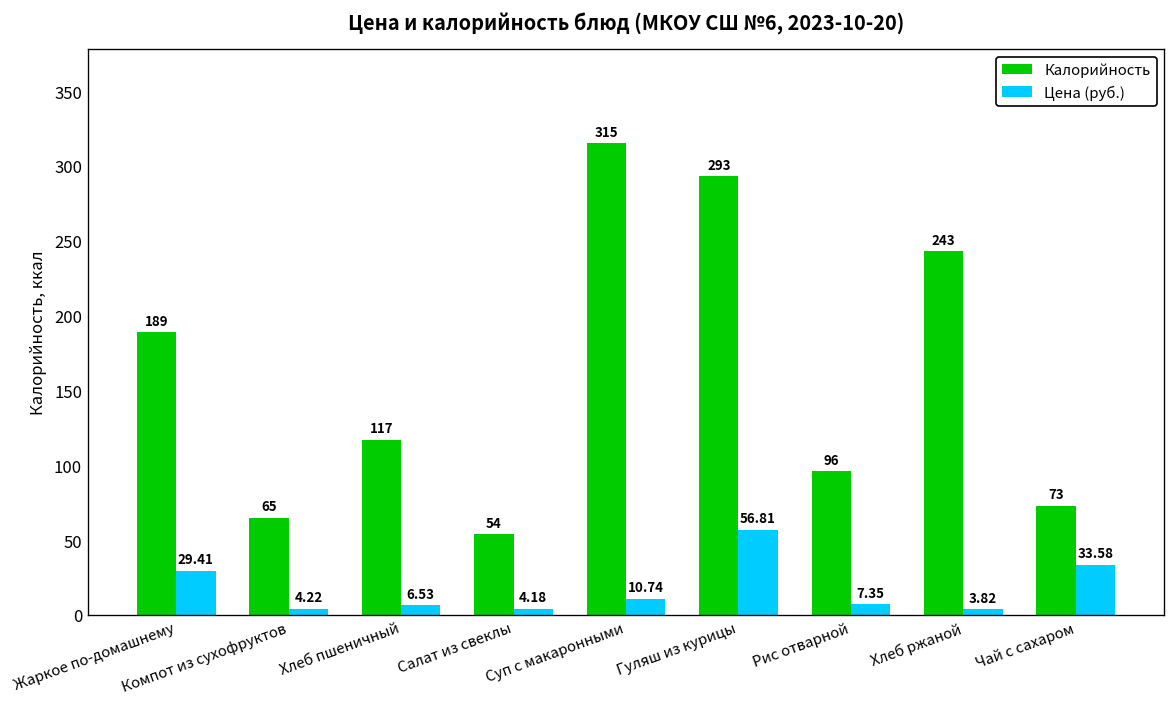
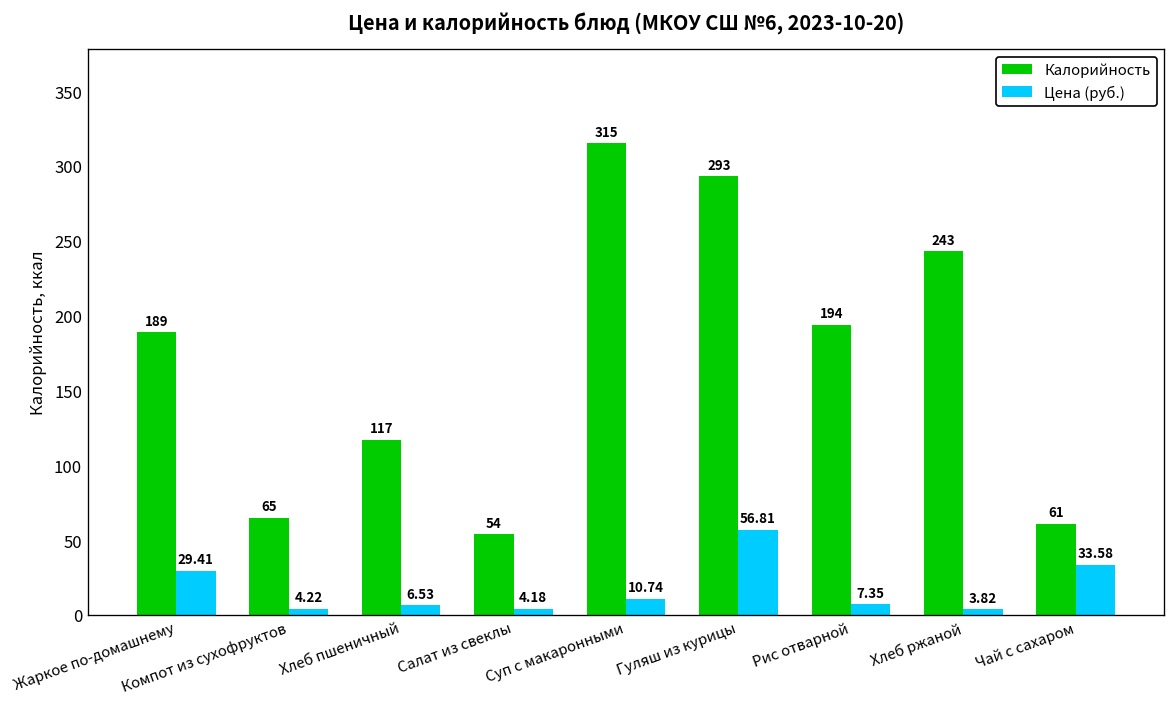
  {
    "Калорийность": {
      "Жаркое по-домашнему": 189,
      "Компот из сухофруктов": 65,
      "Хлеб пшеничный": 117,
      "Салат из свеклы": 54,
      "Суп с макаронными": 315,
      "Гуляш из курицы": 293,
-     "Рис отварной": 96,
+     "Рис отварной": 194,
      "Хлеб ржаной": 243,
-     "Чай с сахаром": 73
+     "Чай с сахаром": 61
    },
    "Цена (руб.)": {
      "Жаркое по-домашнему": 29.41,
      "Компот из сухофруктов": 4.22,
      "Хлеб пшеничный": 6.53,
      "Салат из свеклы": 4.18,
      "Суп с макаронными": 10.74,
      "Гуляш из курицы": 56.81,
      "Рис отварной": 7.35,
      "Хлеб ржаной": 3.82,
      "Чай с сахаром": 33.58
    }
  }
